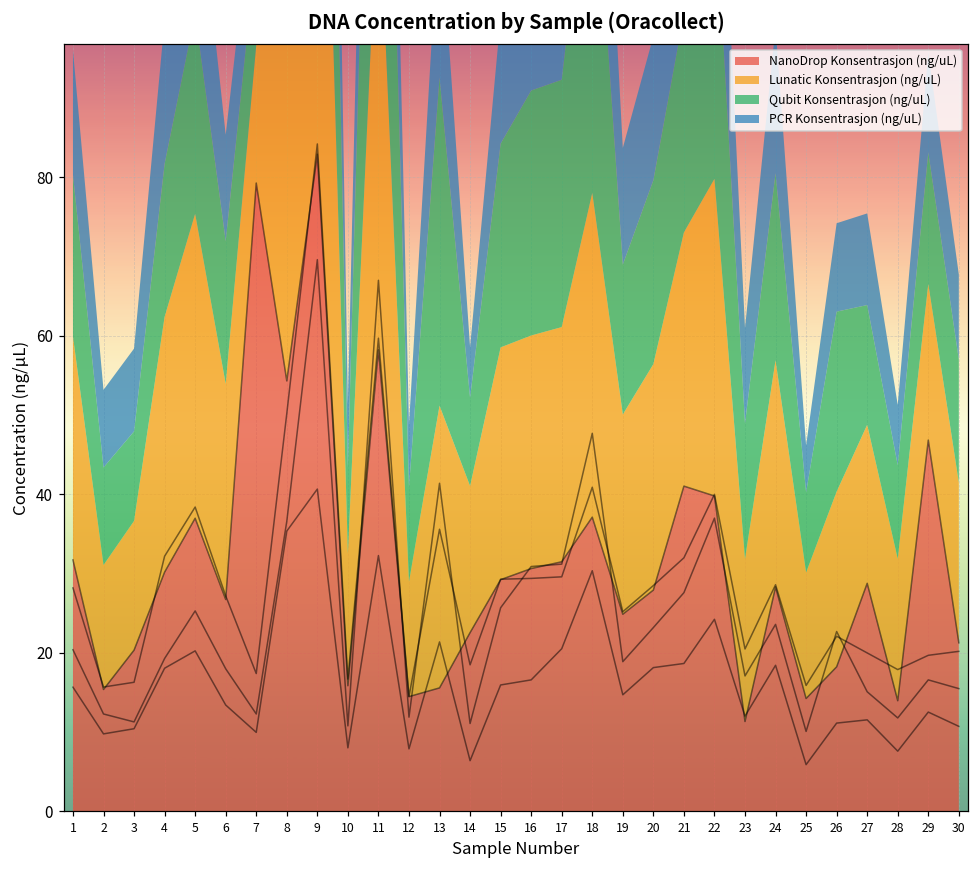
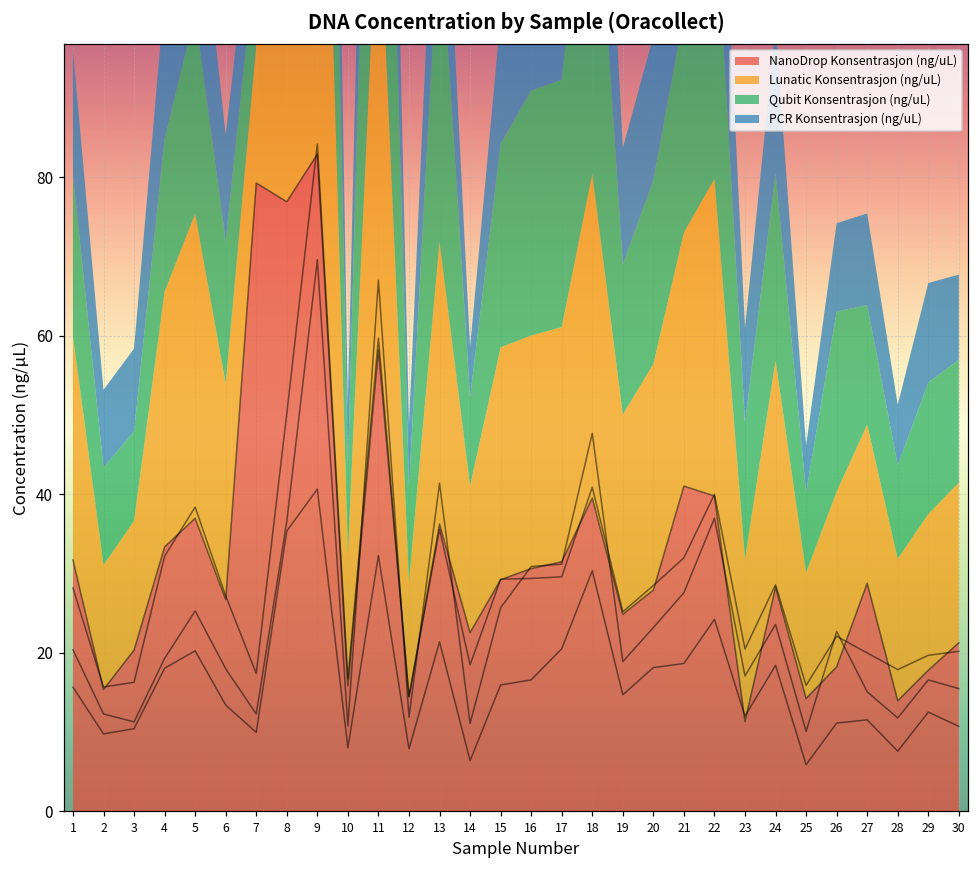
  {
    "NanoDrop Konsentrasjon (ng/uL)": {
      "1": 32,
      "3": 20,
-     "4": 30,
+     "4": 33,
      "5": 37,
      "6": 27,
      "7": 79,
-     "8": 54,
+     "8": 77,
      "9": 83,
      "10": 16,
      "11": 58,
-     "13": 16,
+     "13": 36,
      "14": 23,
-     "18": 37,
+     "18": 40,
      "20": 28,
      "21": 41,
      "23": 11,
      "25": 14,
      "26": 18,
      "27": 29,
      "28": 14,
-     "29": 47,
+     "29": 18,
      "30": 21
    },
    "Lunatic Konsentrasjon (ng/uL)": {
      "1": 28,
      "2": 16,
      "3": 16,
      "4": 32,
      "5": 38,
      "6": 27,
      "7": 17,
      "10": 17,
      "12": 15,
      "13": 36,
      "14": 19,
      "15": 29,
      "16": 29,
      "17": 30,
      "18": 41,
      "19": 25,
      "20": 29,
      "21": 32,
      "22": 40,
      "23": 21,
      "24": 29,
      "25": 16,
      "26": 22,
      "27": 20,
      "28": 18,
      "29": 20,
      "30": 20
    },
    "Qubit Konsentrasjon (ng/uL)": {
      "1": 20,
      "2": 12,
      "3": 11,
      "4": 19,
      "6": 18,
      "10": 11,
      "12": 12,
      "14": 11,
      "15": 26,
      "16": 31,
      "17": 31,
      "19": 19,
      "20": 23,
      "23": 17,
      "24": 24,
      "25": 10,
      "26": 23,
      "27": 15,
      "28": 12,
      "29": 17,
      "30": 16
    },
    "PCR Konsentrasjon (ng/uL)": {
      "1": 16,
      "2": 10,
      "3": 10,
      "6": 13,
      "10": 8,
      "12": 8,
      "14": 6,
      "19": 15,
      "23": 12,
      "25": 6,
      "26": 11,
      "27": 12,
      "28": 8,
      "30": 11
    }
  }
